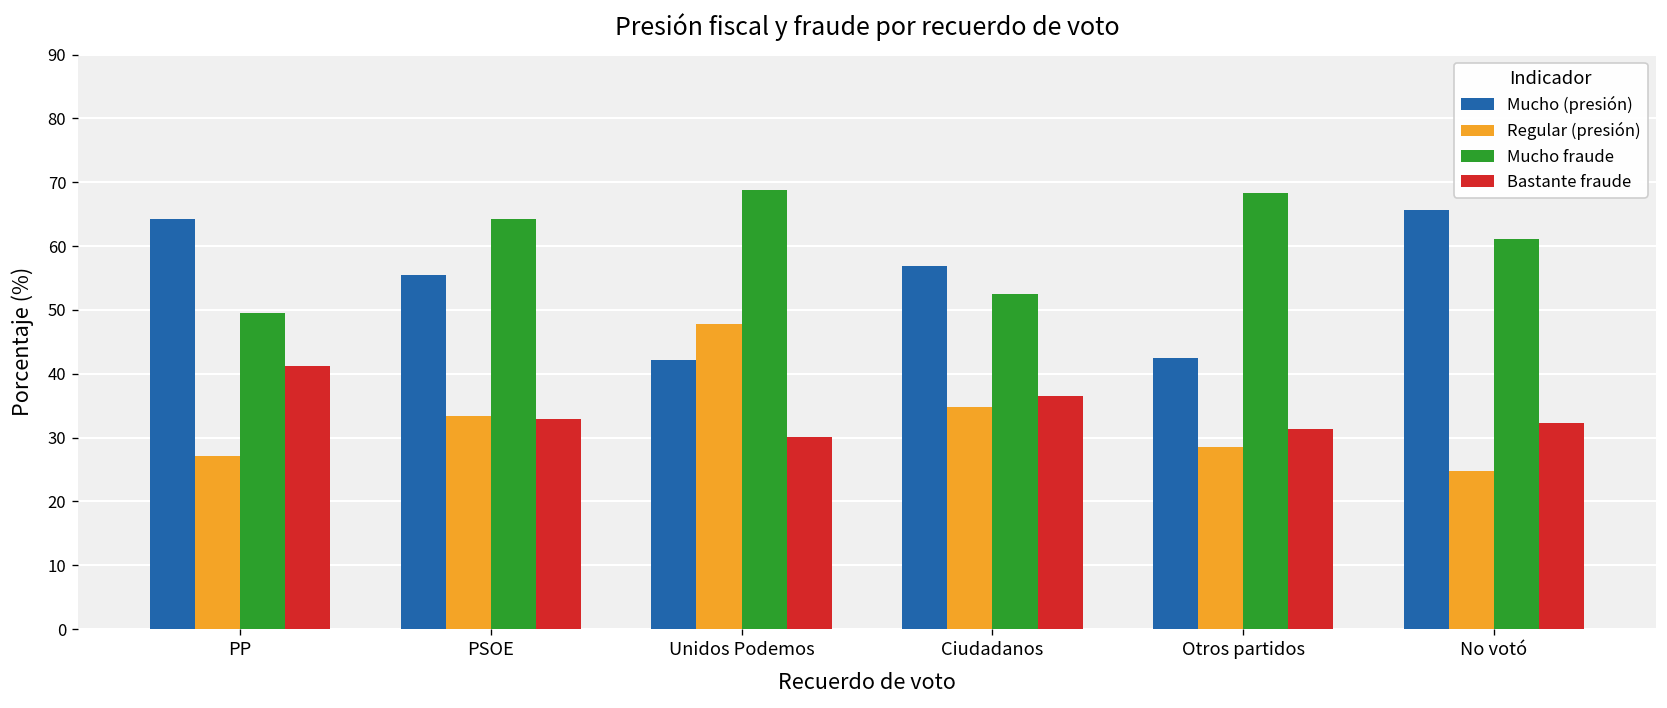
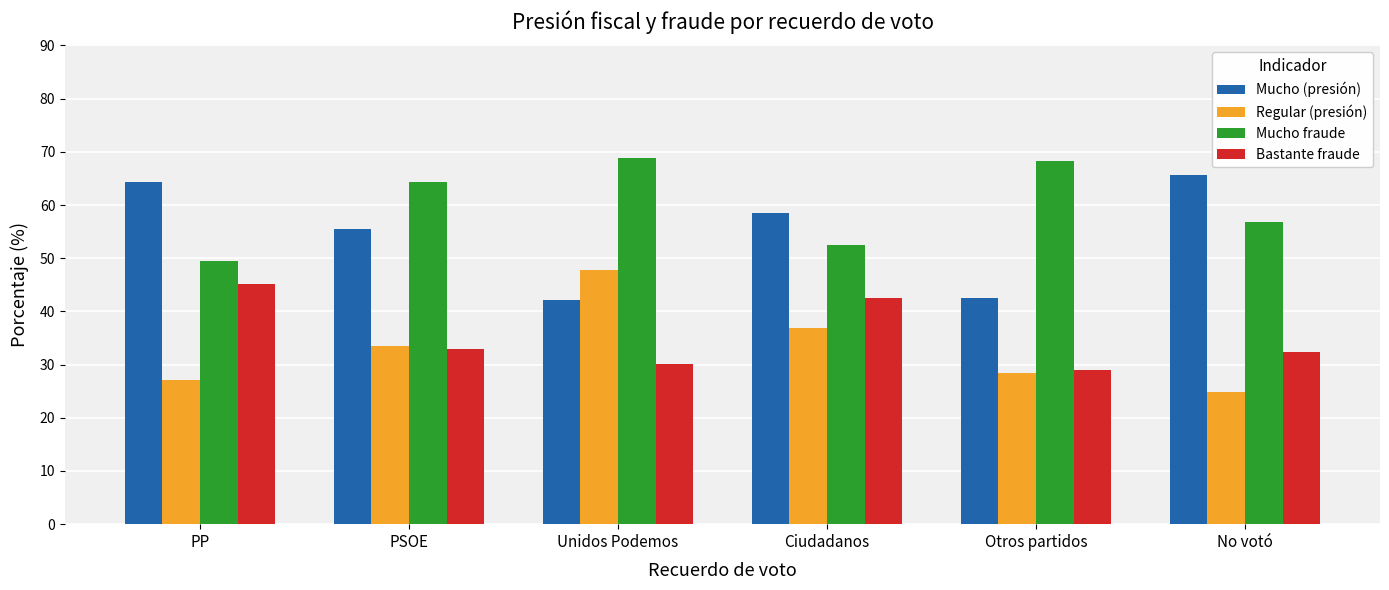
  {
    "Mucho (presión)": {
      "PP": 64,
      "PSOE": 56,
      "Unidos Podemos": 42,
-     "Ciudadanos": 57,
+     "Ciudadanos": 59,
      "Otros partidos": 42,
      "No votó": 66
    },
    "Regular (presión)": {
      "PP": 27,
      "PSOE": 33,
      "Unidos Podemos": 48,
-     "Ciudadanos": 35,
+     "Ciudadanos": 37,
      "Otros partidos": 29,
      "No votó": 25
    },
    "Mucho fraude": {
      "PP": 50,
      "PSOE": 64,
      "Unidos Podemos": 69,
      "Ciudadanos": 52,
      "Otros partidos": 68,
-     "No votó": 61
+     "No votó": 57
    },
    "Bastante fraude": {
-     "PP": 41,
+     "PP": 45,
      "PSOE": 33,
      "Unidos Podemos": 30,
-     "Ciudadanos": 36,
-     "Otros partidos": 31,
+     "Ciudadanos": 43,
+     "Otros partidos": 29,
      "No votó": 32
    }
  }
